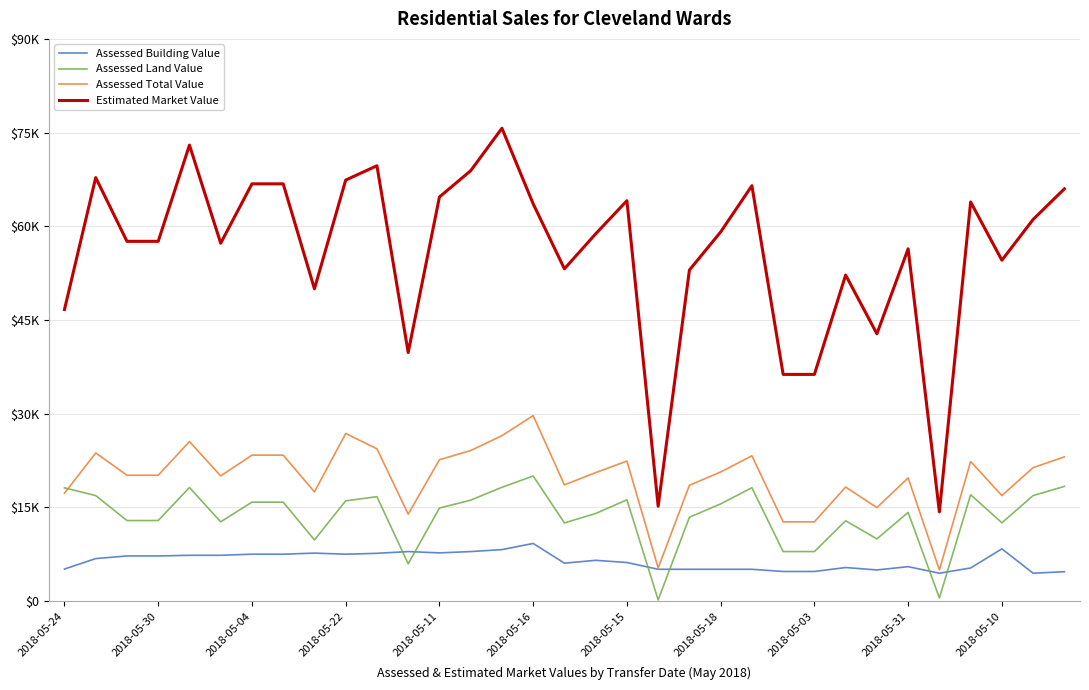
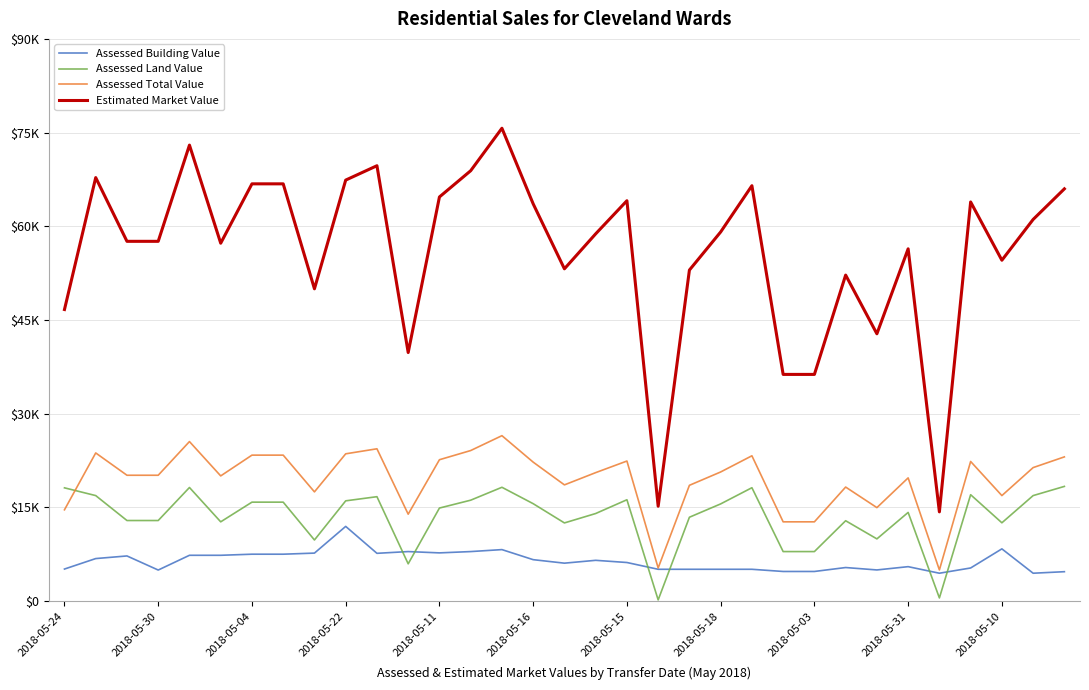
  {
    "Assessed Building Value": {
      "2018-05-24": "$5000",
-     "2018-05-30": "$7000",
-     "2018-05-22": "$8000",
-     "2018-05-16": "$9000",
+     "2018-05-30": "$5000",
+     "2018-05-22": "$12000",
+     "2018-05-16": "$7000",
      "2018-05-10": "$8000"
    },
    "Assessed Land Value": {
      "2018-05-24": "$18000",
      "2018-05-30": "$13000",
      "2018-05-22": "$16000",
-     "2018-05-16": "$20000",
+     "2018-05-16": "$16000",
      "2018-05-10": "$13000"
    },
    "Assessed Total Value": {
-     "2018-05-24": "$17000",
+     "2018-05-24": "$15000",
      "2018-05-30": "$20000",
-     "2018-05-22": "$27000",
-     "2018-05-16": "$30000",
+     "2018-05-22": "$24000",
+     "2018-05-16": "$22000",
      "2018-05-10": "$17000"
    },
    "Estimated Market Value": {
      "2018-05-24": "$47000",
      "2018-05-30": "$58000",
      "2018-05-22": "$67000",
      "2018-05-16": "$64000",
      "2018-05-10": "$55000"
    }
  }
